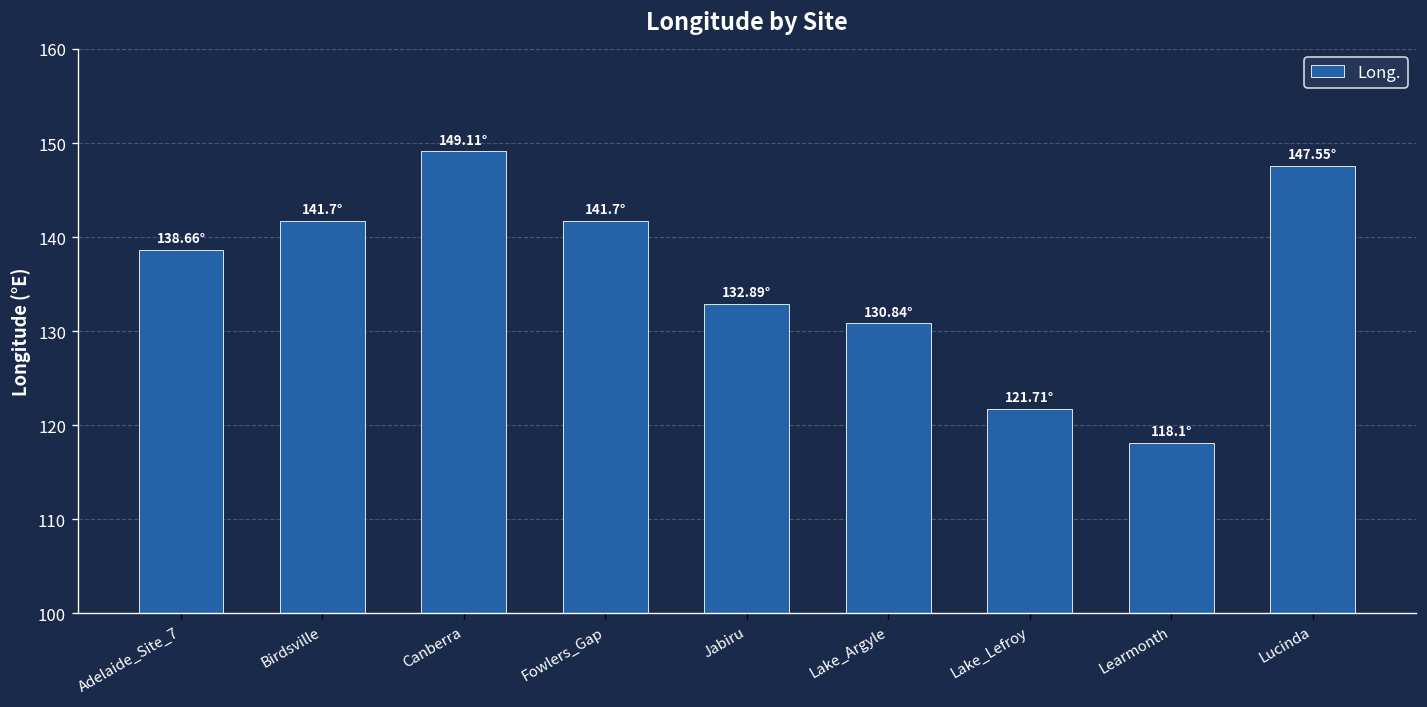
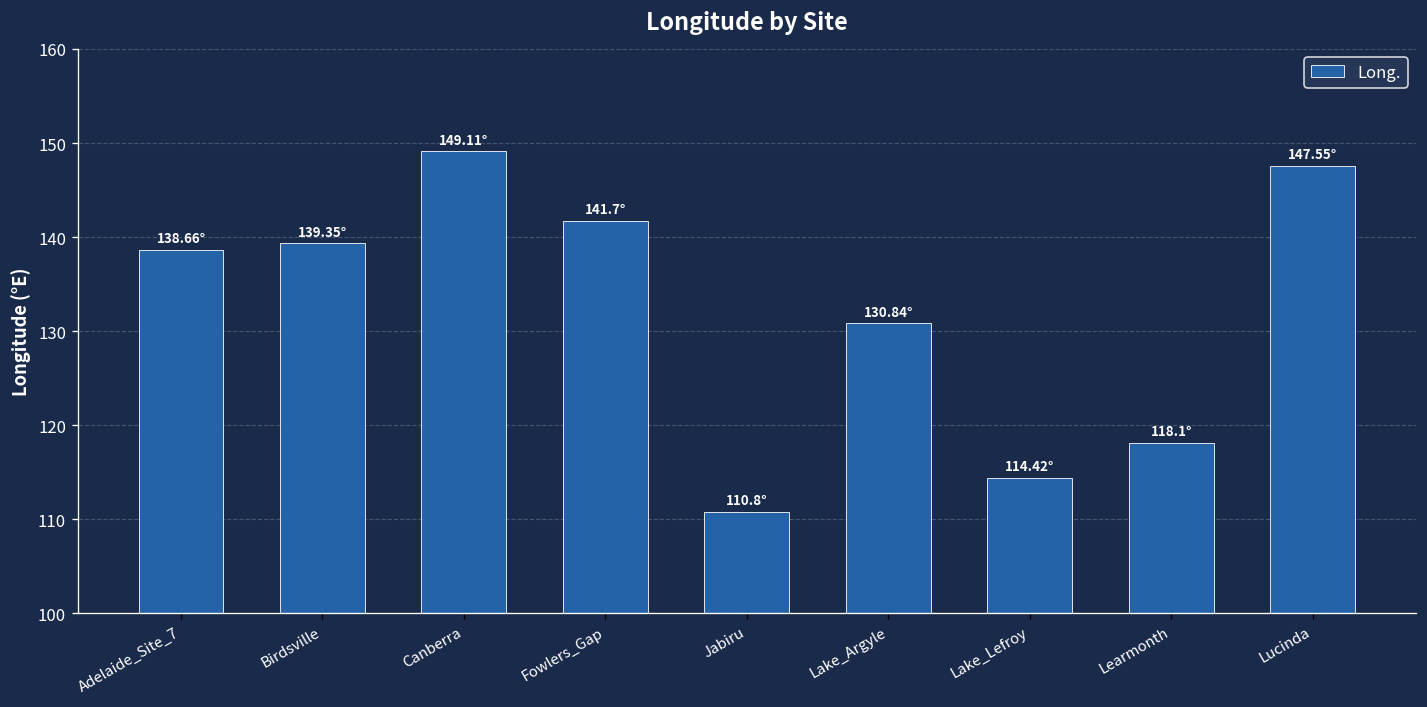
  {
    "Adelaide_Site_7": "138.66°",
-   "Birdsville": "141.7°",
+   "Birdsville": "139.35°",
    "Canberra": "149.11°",
    "Fowlers_Gap": "141.7°",
-   "Jabiru": "132.89°",
+   "Jabiru": "110.8°",
    "Lake_Argyle": "130.84°",
-   "Lake_Lefroy": "121.71°",
+   "Lake_Lefroy": "114.42°",
    "Learmonth": "118.1°",
    "Lucinda": "147.55°"
  }
